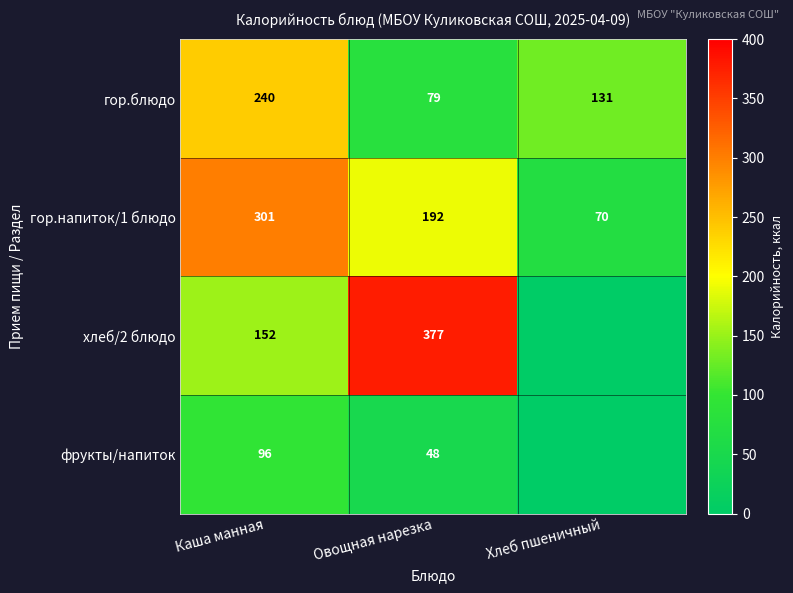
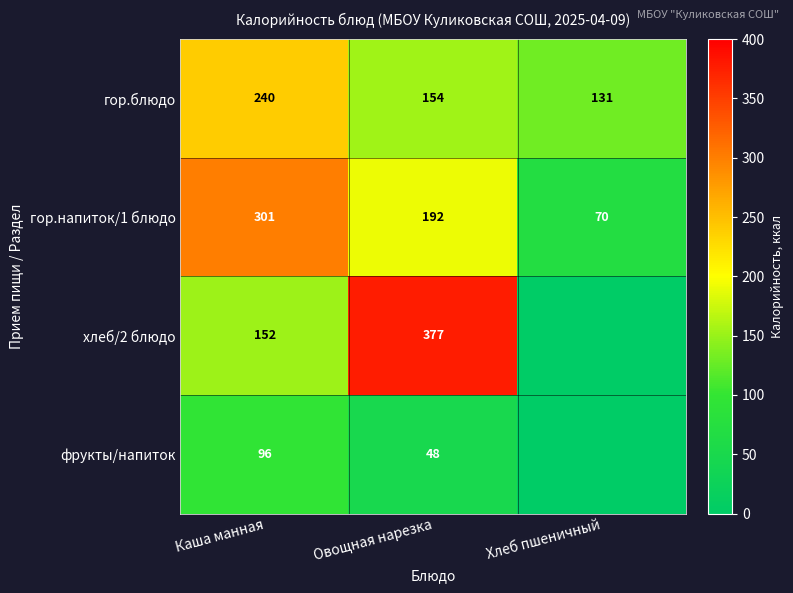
  {
    "гор.блюдо": {
      "Каша манная": 240,
-     "Овощная нарезка": 79,
+     "Овощная нарезка": 154,
      "Хлеб пшеничный": 131
    },
    "гор.напиток/1 блюдо": {
      "Каша манная": 301,
      "Овощная нарезка": 192,
      "Хлеб пшеничный": 70
    },
    "хлеб/2 блюдо": {
      "Каша манная": 152,
      "Овощная нарезка": 377
    },
    "фрукты/напиток": {
      "Каша манная": 96,
      "Овощная нарезка": 48
    }
  }
